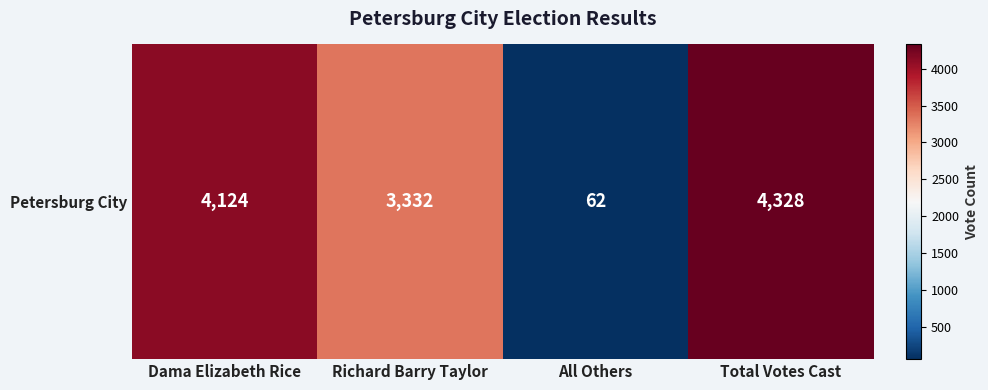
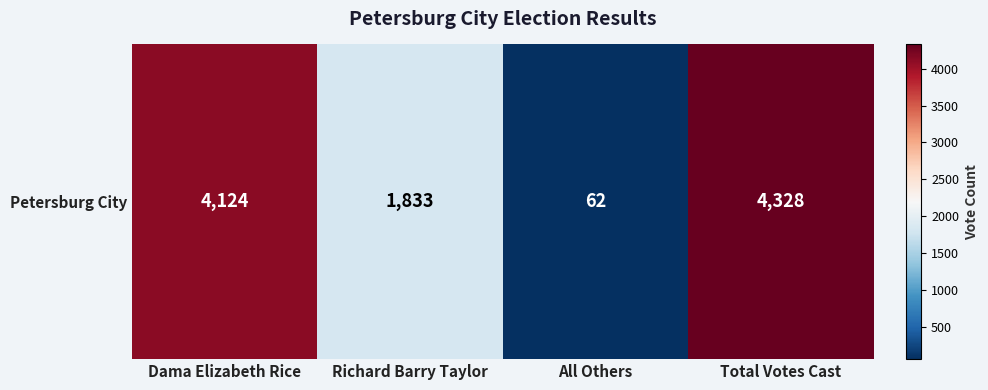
  {
    "Petersburg City": {
      "Dama Elizabeth Rice": "4,124",
-     "Richard Barry Taylor": "3,332",
+     "Richard Barry Taylor": "1,833",
      "All Others": "62",
      "Total Votes Cast": "4,328"
    }
  }
